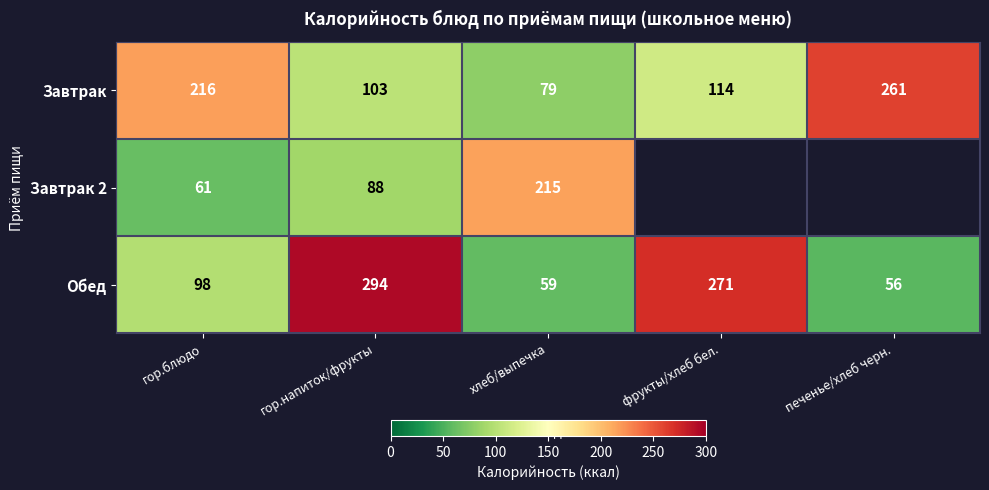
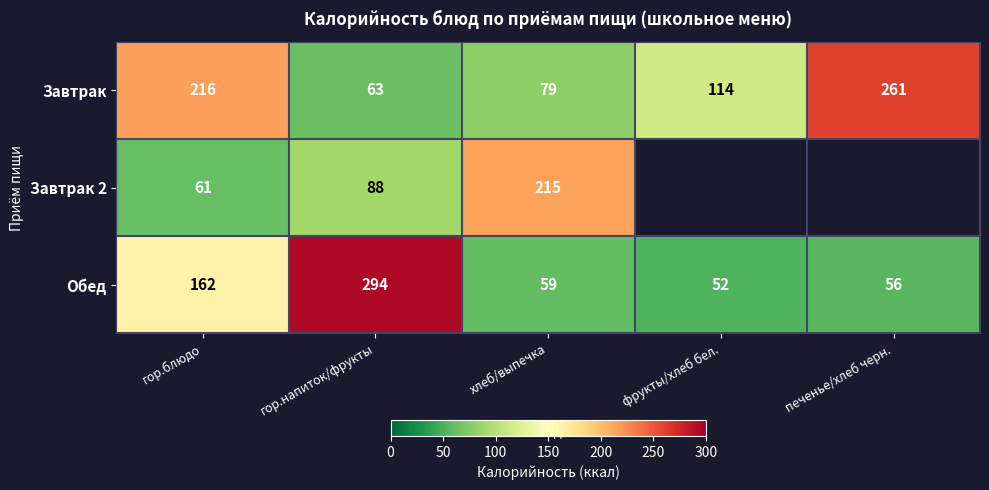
  {
    "Завтрак": {
      "гор.блюдо": 216,
-     "гор.напиток/фрукты": 103,
+     "гор.напиток/фрукты": 63,
      "хлеб/выпечка": 79,
      "фрукты/хлеб бел.": 114,
      "печенье/хлеб черн.": 261
    },
    "Завтрак 2": {
      "гор.блюдо": 61,
      "гор.напиток/фрукты": 88,
      "хлеб/выпечка": 215
    },
    "Обед": {
-     "гор.блюдо": 98,
+     "гор.блюдо": 162,
      "гор.напиток/фрукты": 294,
      "хлеб/выпечка": 59,
-     "фрукты/хлеб бел.": 271,
+     "фрукты/хлеб бел.": 52,
      "печенье/хлеб черн.": 56
    }
  }
